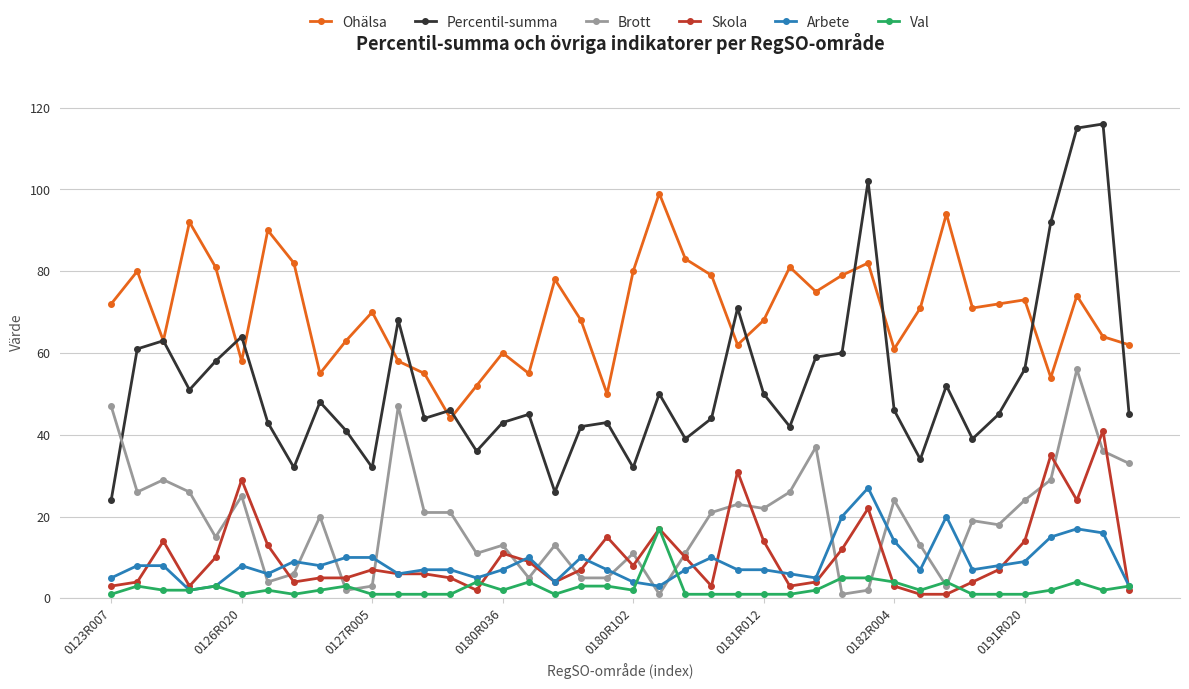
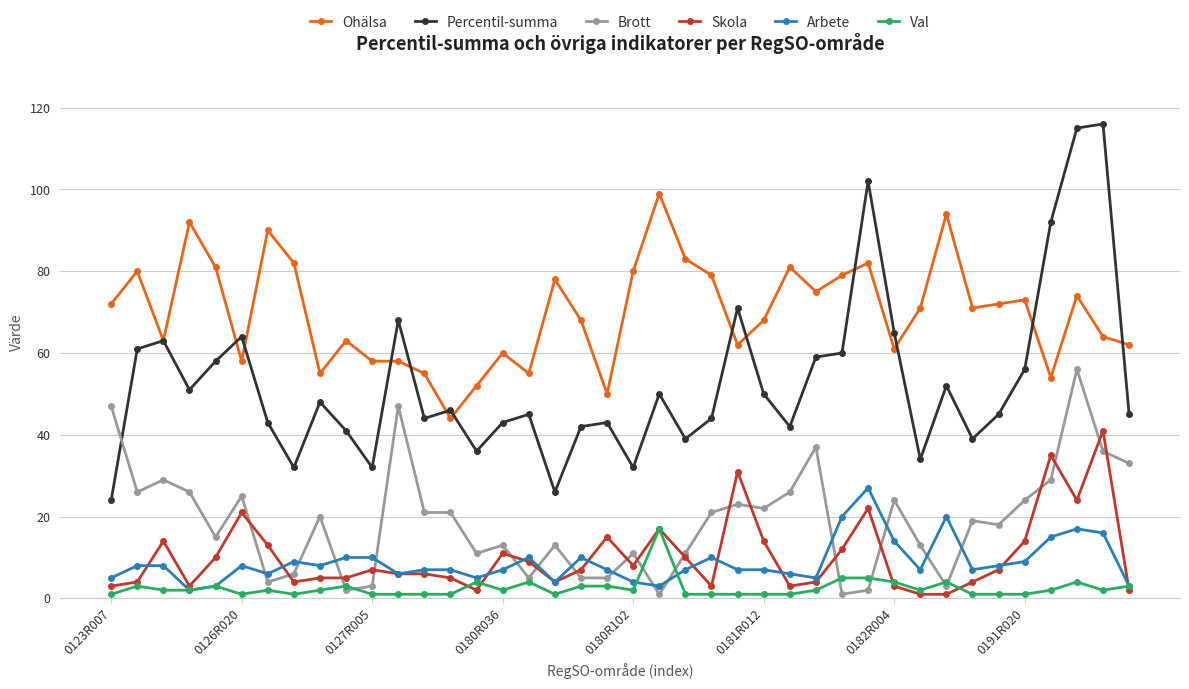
  {
    "Ohälsa": {
      "0123R007": 72,
      "0126R020": 58,
-     "0127R005": 70,
+     "0127R005": 58,
      "0180R036": 60,
      "0180R102": 80,
      "0181R012": 68,
      "0182R004": 61,
      "0191R020": 73
    },
    "Percentil-summa": {
      "0123R007": 24,
      "0126R020": 64,
      "0127R005": 32,
      "0180R036": 43,
      "0180R102": 32,
      "0181R012": 50,
-     "0182R004": 46,
+     "0182R004": 65,
      "0191R020": 56
    },
    "Brott": {
      "0123R007": 47,
      "0126R020": 25,
      "0127R005": 3,
      "0180R036": 13,
      "0180R102": 11,
      "0181R012": 22,
      "0182R004": 24,
      "0191R020": 24
    },
    "Skola": {
      "0123R007": 3,
-     "0126R020": 29,
+     "0126R020": 21,
      "0127R005": 7,
      "0180R036": 11,
      "0180R102": 8,
      "0181R012": 14,
      "0182R004": 3,
      "0191R020": 14
    },
    "Arbete": {
      "0123R007": 5,
      "0126R020": 8,
      "0127R005": 10,
      "0180R036": 7,
      "0180R102": 4,
      "0181R012": 7,
      "0182R004": 14,
      "0191R020": 9
    },
    "Val": {
      "0123R007": 1,
      "0126R020": 1,
      "0127R005": 1,
      "0180R036": 2,
      "0180R102": 2,
      "0181R012": 1,
      "0182R004": 4,
      "0191R020": 1
    }
  }
